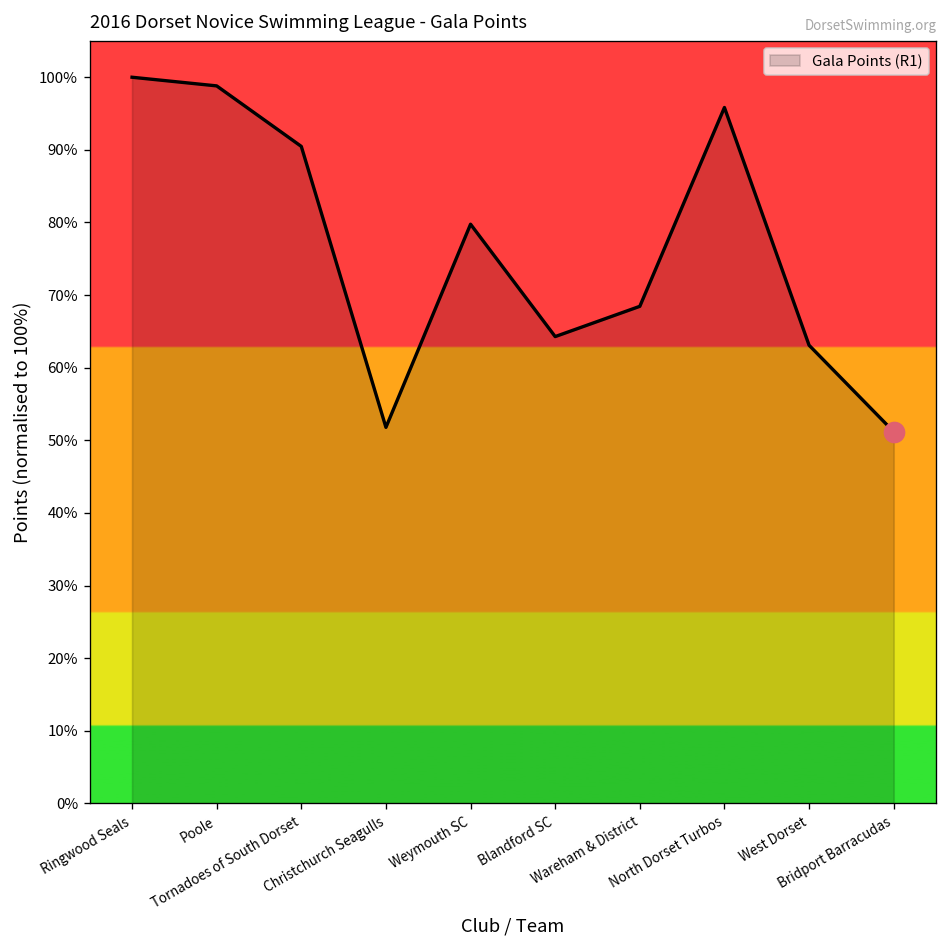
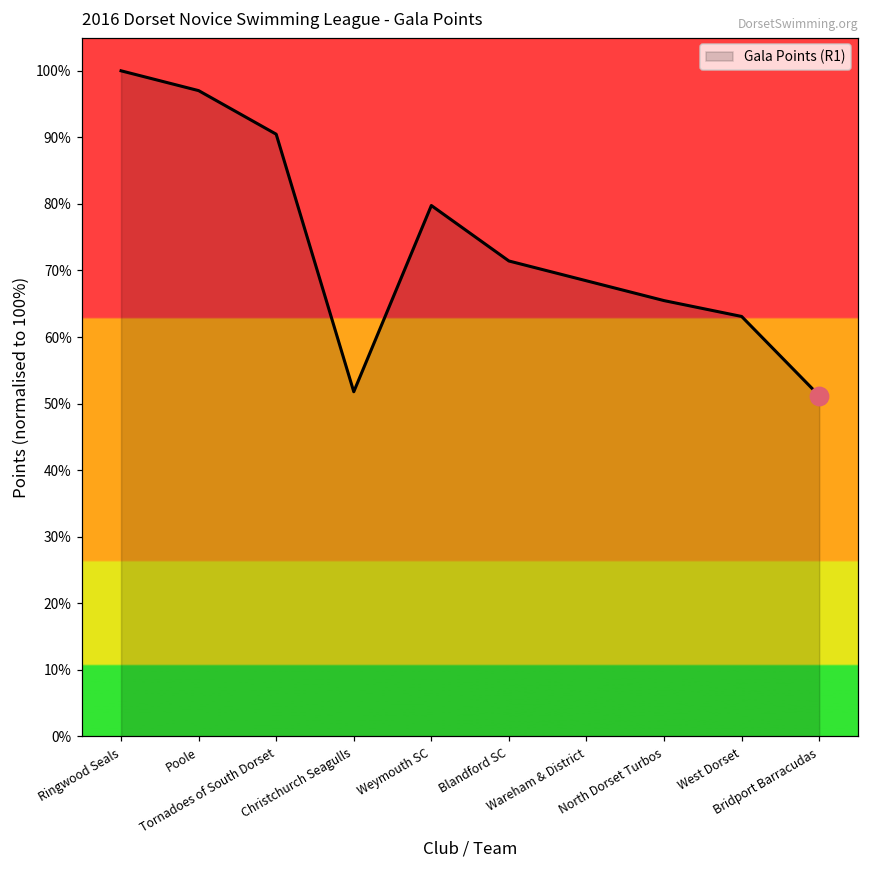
  {
    "Gala Points (R1)": {
      "Ringwood Seals": "100%",
-     "Poole": "99%",
+     "Poole": "97%",
      "Tornadoes of South Dorset": "90%",
      "Christchurch Seagulls": "52%",
      "Weymouth SC": "80%",
-     "Blandford SC": "64%",
+     "Blandford SC": "71%",
      "Wareham & District": "68%",
-     "North Dorset Turbos": "96%",
+     "North Dorset Turbos": "65%",
      "West Dorset": "63%"
    }
  }
